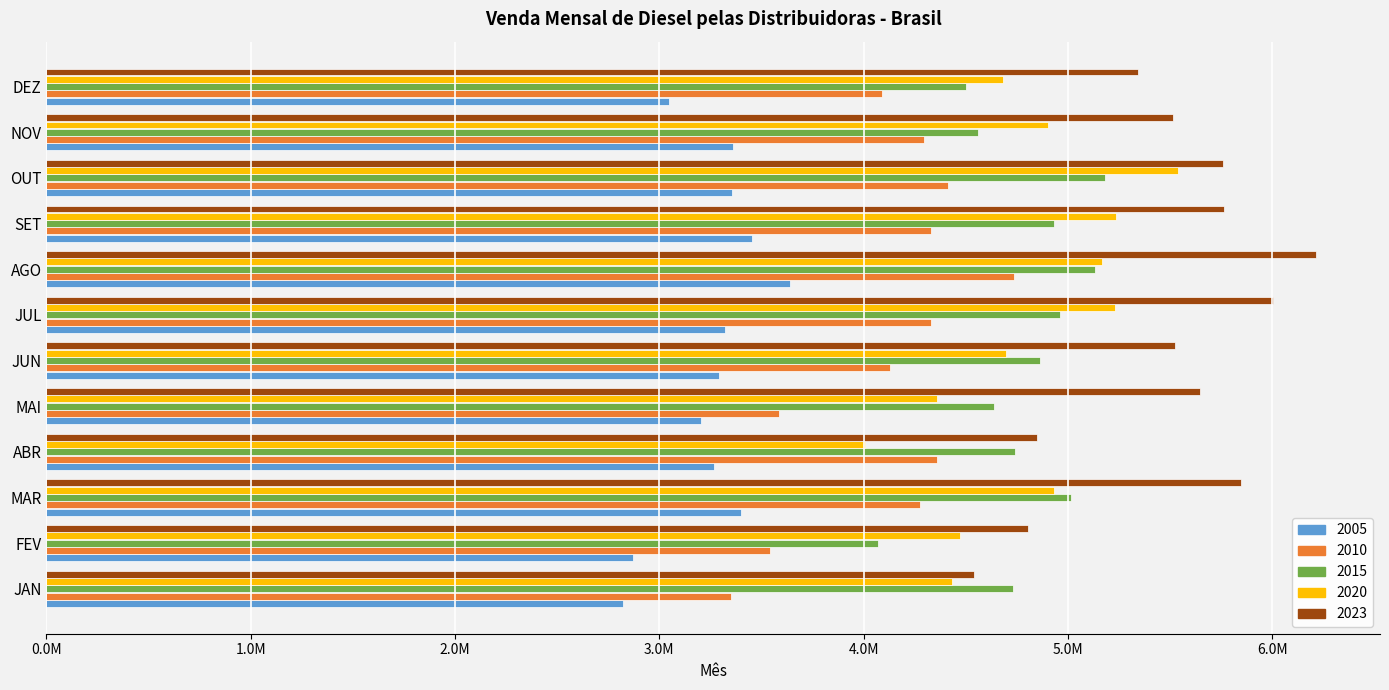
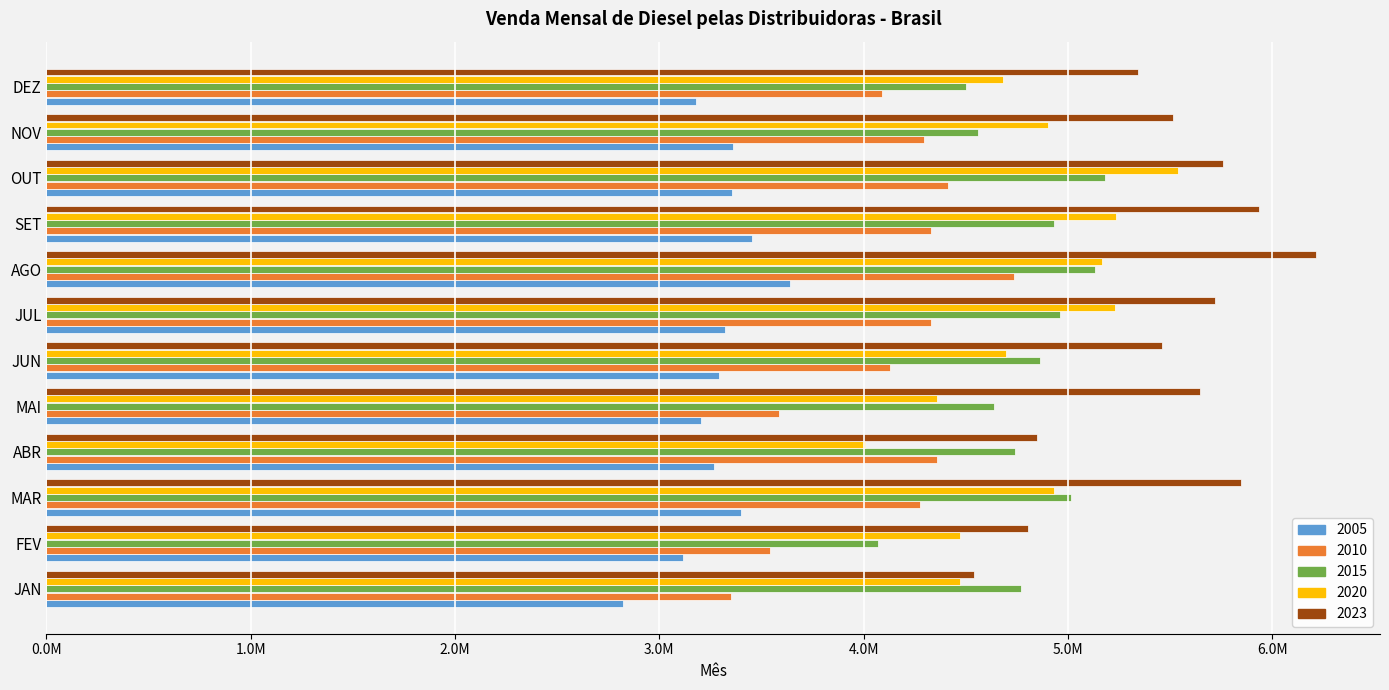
  {
    "2005": {
-     "DEZ": 3050000,
+     "DEZ": 3180000,
      "NOV": 3360000,
      "OUT": 3360000,
      "SET": 3450000,
      "AGO": 3640000,
      "JUL": 3320000,
      "JUN": 3290000,
      "MAI": 3200000,
      "ABR": 3270000,
      "MAR": 3400000,
-     "FEV": 2870000,
+     "FEV": 3120000,
      "JAN": 2820000
    },
    "2010": {
      "DEZ": 4090000,
      "NOV": 4300000,
      "OUT": 4410000,
      "SET": 4330000,
      "AGO": 4730000,
      "JUL": 4330000,
      "JUN": 4130000,
      "MAI": 3590000,
      "ABR": 4360000,
      "MAR": 4280000,
      "FEV": 3540000,
      "JAN": 3350000
    },
    "2015": {
      "DEZ": 4500000,
      "NOV": 4560000,
      "OUT": 5180000,
      "SET": 4930000,
      "AGO": 5130000,
      "JUL": 4960000,
      "JUN": 4860000,
      "MAI": 4640000,
      "ABR": 4740000,
      "MAR": 5010000,
      "FEV": 4070000,
-     "JAN": 4730000
+     "JAN": 4770000
    },
    "2020": {
      "DEZ": 4680000,
      "NOV": 4900000,
      "OUT": 5540000,
      "SET": 5240000,
      "AGO": 5160000,
      "JUL": 5230000,
      "JUN": 4700000,
      "MAI": 4360000,
      "ABR": 4000000,
      "MAR": 4930000,
      "FEV": 4470000,
-     "JAN": 4430000
+     "JAN": 4470000
    },
    "2023": {
      "DEZ": 5340000,
      "NOV": 5520000,
      "OUT": 5760000,
-     "SET": 5760000,
+     "SET": 5940000,
      "AGO": 6220000,
-     "JUL": 6010000,
-     "JUN": 5530000,
+     "JUL": 5720000,
+     "JUN": 5460000,
      "MAI": 5640000,
      "ABR": 4850000,
      "MAR": 5850000,
      "FEV": 4810000,
      "JAN": 4540000
    }
  }
